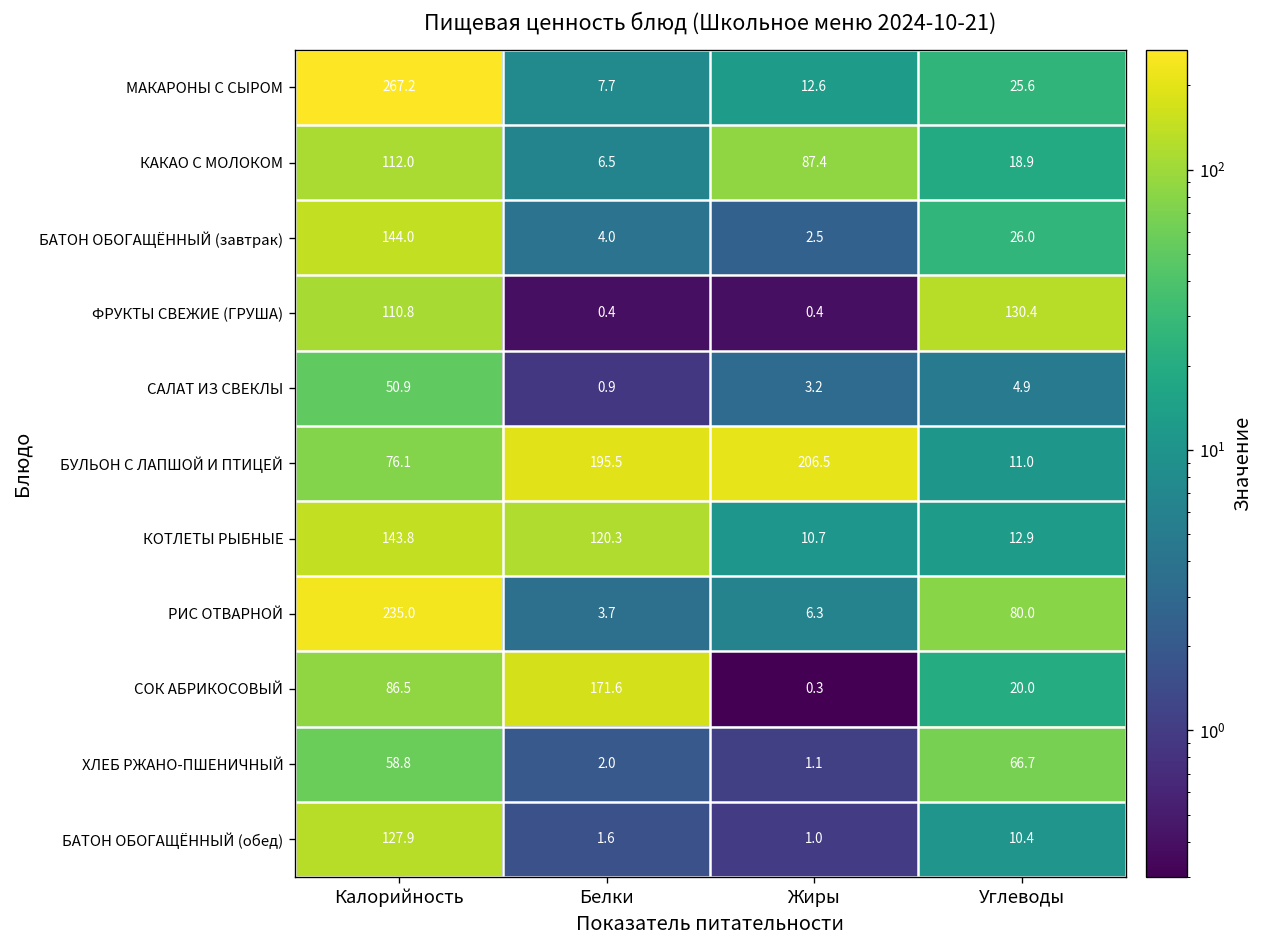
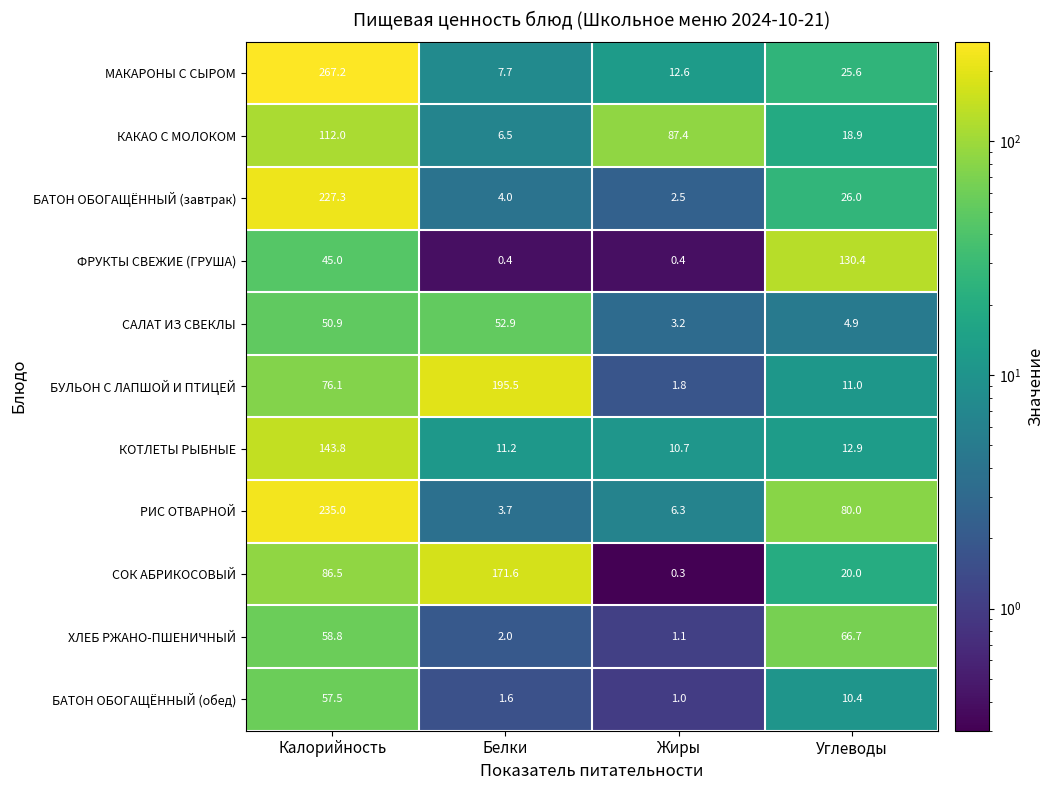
  {
    "МАКАРОНЫ С СЫРОМ": {
      "Калорийность": 267.2,
      "Белки": 7.7,
      "Жиры": 12.6,
      "Углеводы": 25.6
    },
    "КАКАО С МОЛОКОМ": {
      "Калорийность": 112.0,
      "Белки": 6.5,
      "Жиры": 87.4,
      "Углеводы": 18.9
    },
    "БАТОН ОБОГАЩЁННЫЙ (завтрак)": {
-     "Калорийность": 144.0,
+     "Калорийность": 227.3,
      "Белки": 4.0,
      "Жиры": 2.5,
      "Углеводы": 26.0
    },
    "ФРУКТЫ СВЕЖИЕ (ГРУША)": {
-     "Калорийность": 110.8,
+     "Калорийность": 45.0,
      "Белки": 0.4,
      "Жиры": 0.4,
      "Углеводы": 130.4
    },
    "САЛАТ ИЗ СВЕКЛЫ": {
      "Калорийность": 50.9,
-     "Белки": 0.9,
+     "Белки": 52.9,
      "Жиры": 3.2,
      "Углеводы": 4.9
    },
    "БУЛЬОН С ЛАПШОЙ И ПТИЦЕЙ": {
      "Калорийность": 76.1,
      "Белки": 195.5,
-     "Жиры": 206.5,
+     "Жиры": 1.8,
      "Углеводы": 11.0
    },
    "КОТЛЕТЫ РЫБНЫЕ": {
      "Калорийность": 143.8,
-     "Белки": 120.3,
+     "Белки": 11.2,
      "Жиры": 10.7,
      "Углеводы": 12.9
    },
    "РИС ОТВАРНОЙ": {
      "Калорийность": 235.0,
      "Белки": 3.7,
      "Жиры": 6.3,
      "Углеводы": 80.0
    },
    "СОК АБРИКОСОВЫЙ": {
      "Калорийность": 86.5,
      "Белки": 171.6,
      "Жиры": 0.3,
      "Углеводы": 20.0
    },
    "ХЛЕБ РЖАНО-ПШЕНИЧНЫЙ": {
      "Калорийность": 58.8,
      "Белки": 2.0,
      "Жиры": 1.1,
      "Углеводы": 66.7
    },
    "БАТОН ОБОГАЩЁННЫЙ (обед)": {
-     "Калорийность": 127.9,
+     "Калорийность": 57.5,
      "Белки": 1.6,
      "Жиры": 1.0,
      "Углеводы": 10.4
    }
  }
